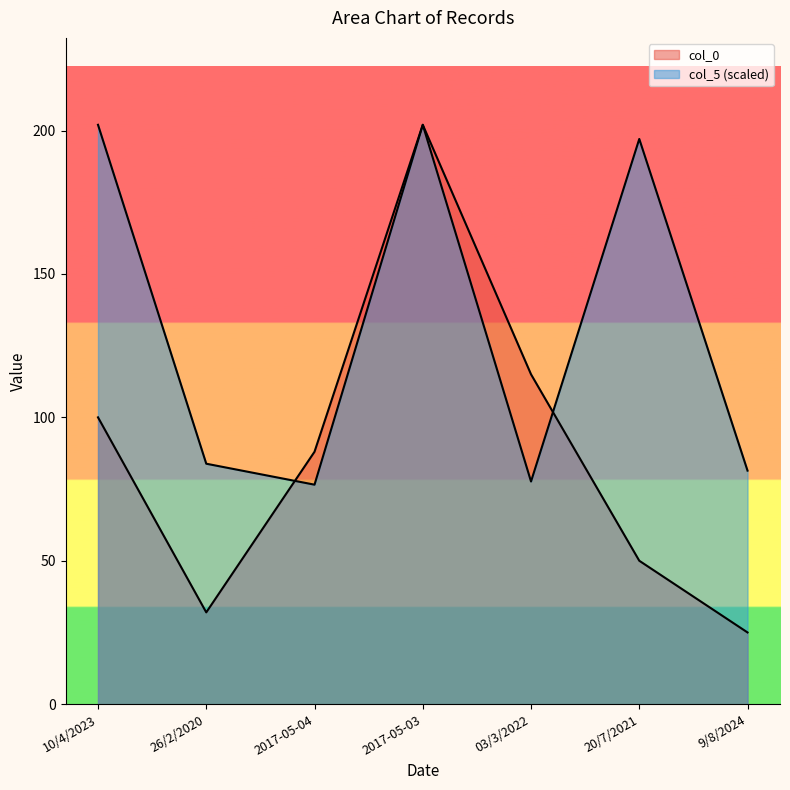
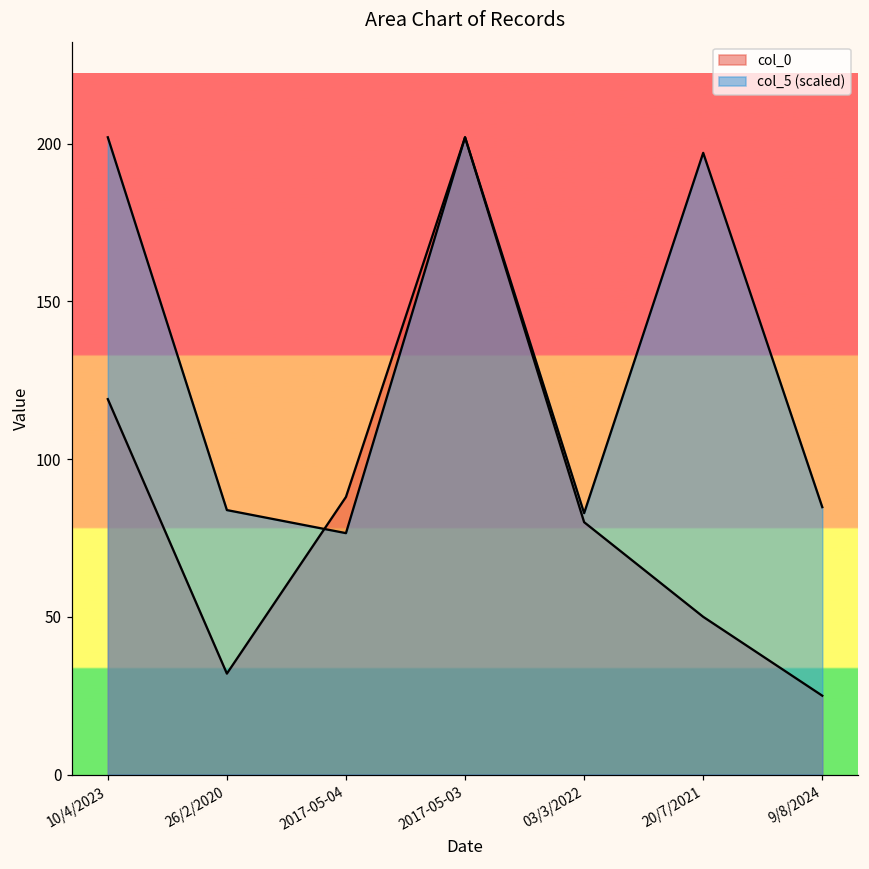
  {
    "col_0": {
-     "10/4/2023": 100,
+     "10/4/2023": 119,
      "26/2/2020": 32,
      "2017-05-04": 88,
-     "03/3/2022": 115,
+     "03/3/2022": 80,
      "20/7/2021": 50,
      "9/8/2024": 25
    },
    "col_5 (scaled)": {
      "10/4/2023": 202,
      "26/2/2020": 84,
      "2017-05-04": 77,
-     "03/3/2022": 78,
+     "03/3/2022": 83,
      "20/7/2021": 197,
-     "9/8/2024": 81
+     "9/8/2024": 85
    }
  }
